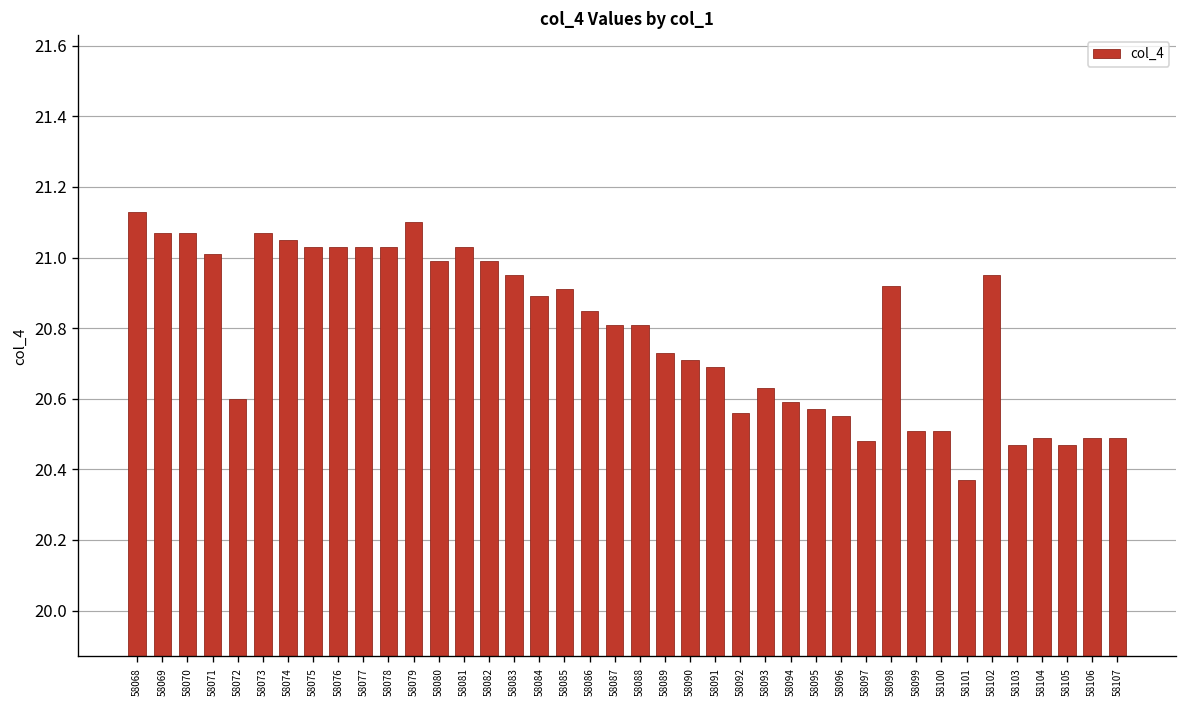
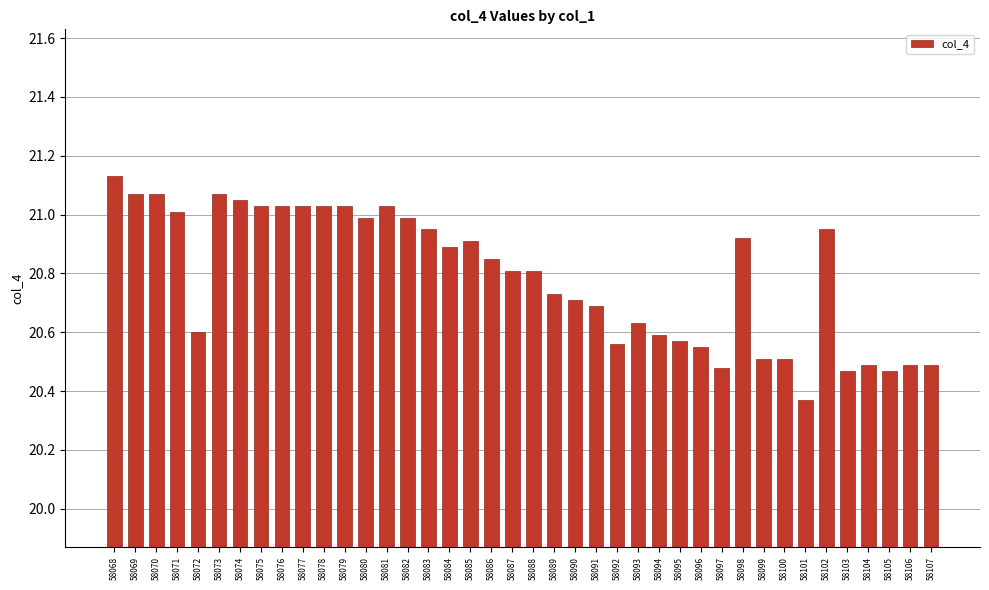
  {
    "58068": 21.13,
    "58069": 21.07,
    "58070": 21.07,
    "58071": 21.01,
    "58072": 20.60,
    "58073": 21.07,
    "58074": 21.05,
    "58075": 21.03,
    "58076": 21.03,
    "58077": 21.03,
    "58078": 21.03,
-   "58079": 21.10,
+   "58079": 21.03,
    "58080": 20.99,
    "58081": 21.03,
    "58082": 20.99,
    "58083": 20.95,
    "58084": 20.89,
    "58085": 20.91,
    "58086": 20.85,
    "58087": 20.81,
    "58088": 20.81,
    "58089": 20.73,
    "58090": 20.71,
    "58091": 20.69,
    "58092": 20.56,
    "58093": 20.63,
    "58094": 20.59,
    "58095": 20.57,
    "58096": 20.55,
    "58097": 20.48,
    "58098": 20.92,
    "58099": 20.51,
    "58100": 20.51,
    "58101": 20.37,
    "58102": 20.95,
    "58103": 20.47,
    "58104": 20.49,
    "58105": 20.47,
    "58106": 20.49,
    "58107": 20.49
  }
